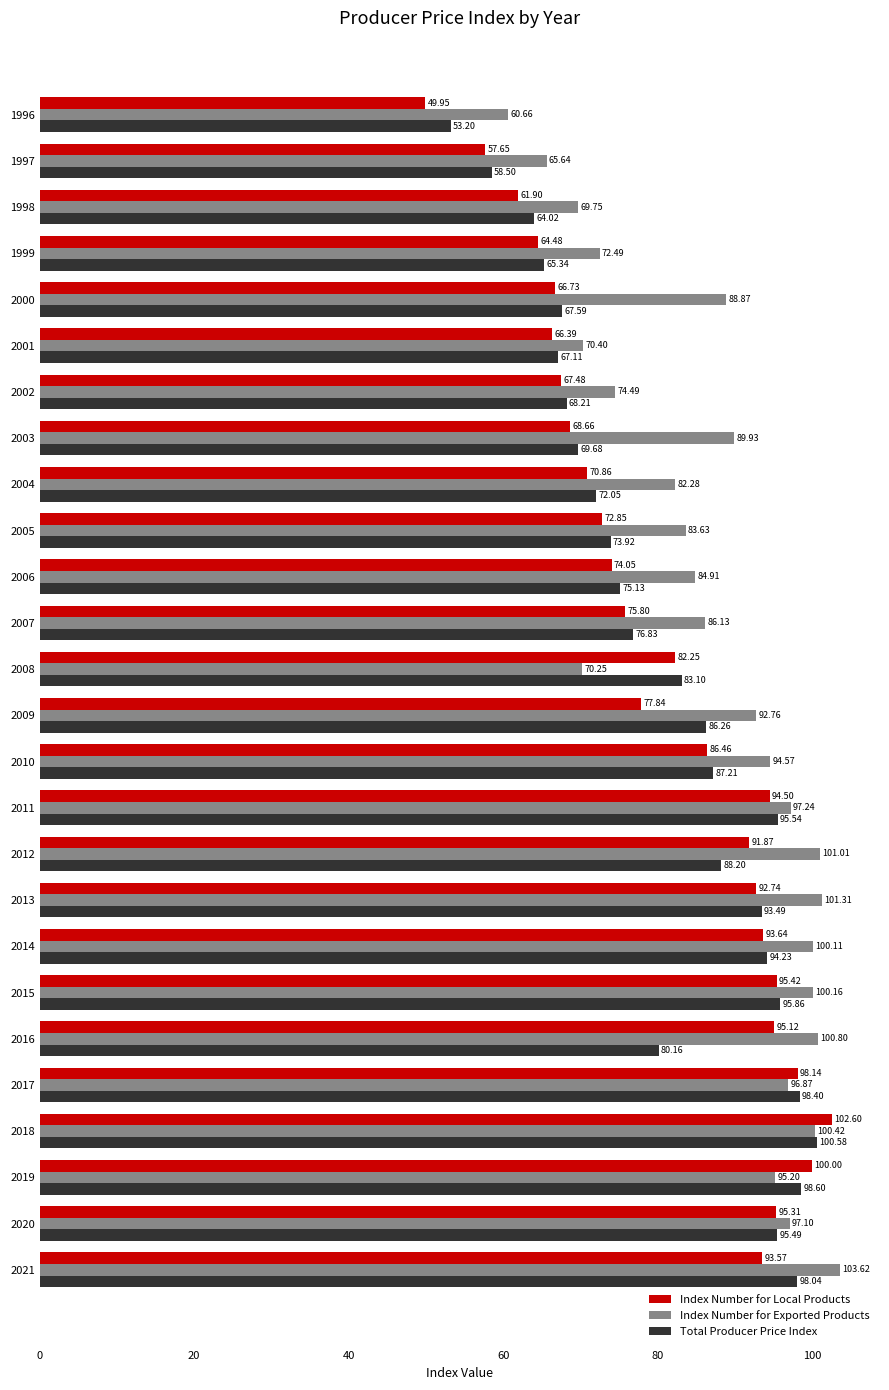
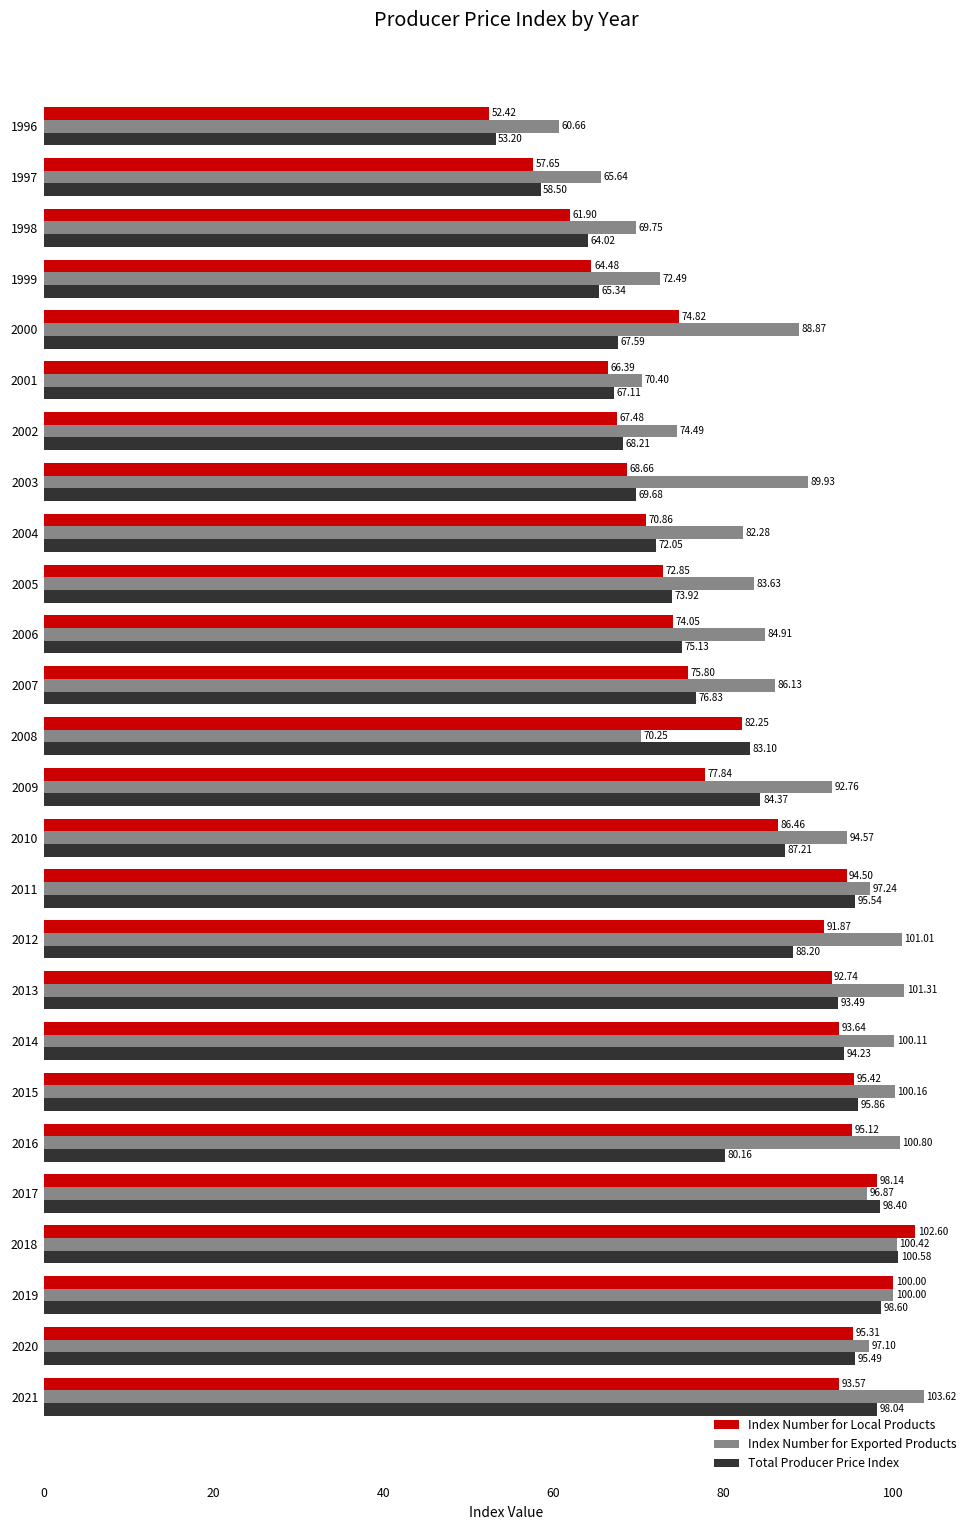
  {
    "Index Number for Local Products": {
-     "1996": 49.95,
+     "1996": 52.42,
      "1997": 57.65,
      "1998": 61.90,
      "1999": 64.48,
-     "2000": 66.73,
+     "2000": 74.82,
      "2001": 66.39,
      "2002": 67.48,
      "2003": 68.66,
      "2004": 70.86,
      "2005": 72.85,
      "2006": 74.05,
      "2007": 75.80,
      "2008": 82.25,
      "2009": 77.84,
      "2010": 86.46,
      "2011": 94.50,
      "2012": 91.87,
      "2013": 92.74,
      "2014": 93.64,
      "2015": 95.42,
      "2016": 95.12,
      "2017": 98.14,
      "2018": 102.60,
      "2019": 100.00,
      "2020": 95.31,
      "2021": 93.57
    },
    "Index Number for Exported Products": {
      "1996": 60.66,
      "1997": 65.64,
      "1998": 69.75,
      "1999": 72.49,
      "2000": 88.87,
      "2001": 70.40,
      "2002": 74.49,
      "2003": 89.93,
      "2004": 82.28,
      "2005": 83.63,
      "2006": 84.91,
      "2007": 86.13,
      "2008": 70.25,
      "2009": 92.76,
      "2010": 94.57,
      "2011": 97.24,
      "2012": 101.01,
      "2013": 101.31,
      "2014": 100.11,
      "2015": 100.16,
      "2016": 100.80,
      "2017": 96.87,
      "2018": 100.42,
-     "2019": 95.20,
+     "2019": 100.00,
      "2020": 97.10,
      "2021": 103.62
    },
    "Total Producer Price Index": {
      "1996": 53.20,
      "1997": 58.50,
      "1998": 64.02,
      "1999": 65.34,
      "2000": 67.59,
      "2001": 67.11,
      "2002": 68.21,
      "2003": 69.68,
      "2004": 72.05,
      "2005": 73.92,
      "2006": 75.13,
      "2007": 76.83,
      "2008": 83.10,
-     "2009": 86.26,
+     "2009": 84.37,
      "2010": 87.21,
      "2011": 95.54,
      "2012": 88.20,
      "2013": 93.49,
      "2014": 94.23,
      "2015": 95.86,
      "2016": 80.16,
      "2017": 98.40,
      "2018": 100.58,
      "2019": 98.60,
      "2020": 95.49,
      "2021": 98.04
    }
  }
